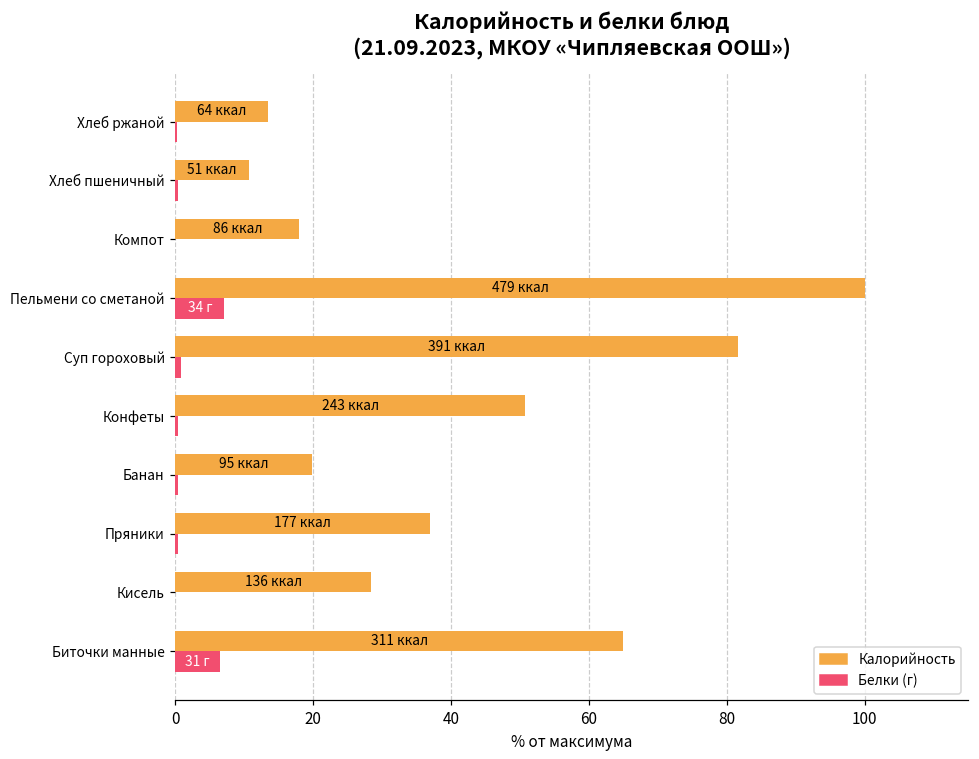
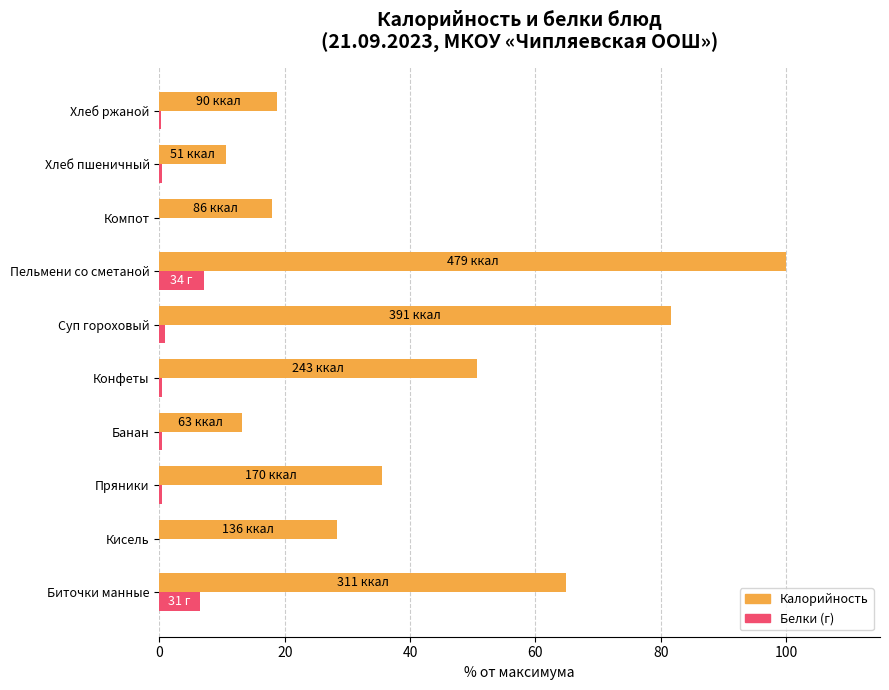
  {
    "Калорийность": {
-     "Хлеб ржаной": 64,
-     "Банан": 95,
-     "Пряники": 177
+     "Хлеб ржаной": 90,
+     "Банан": 63,
+     "Пряники": 170
    }
  }
